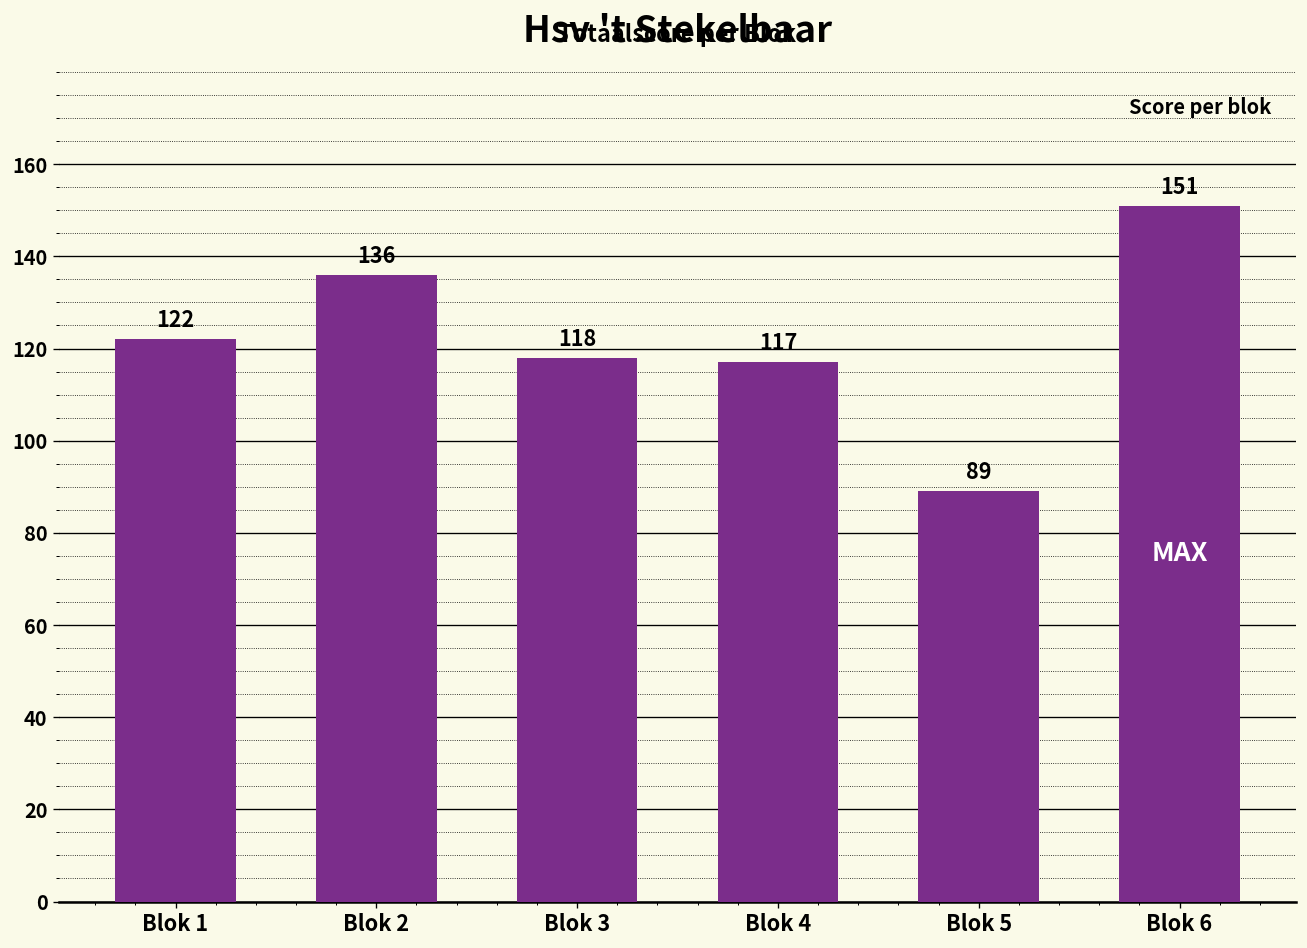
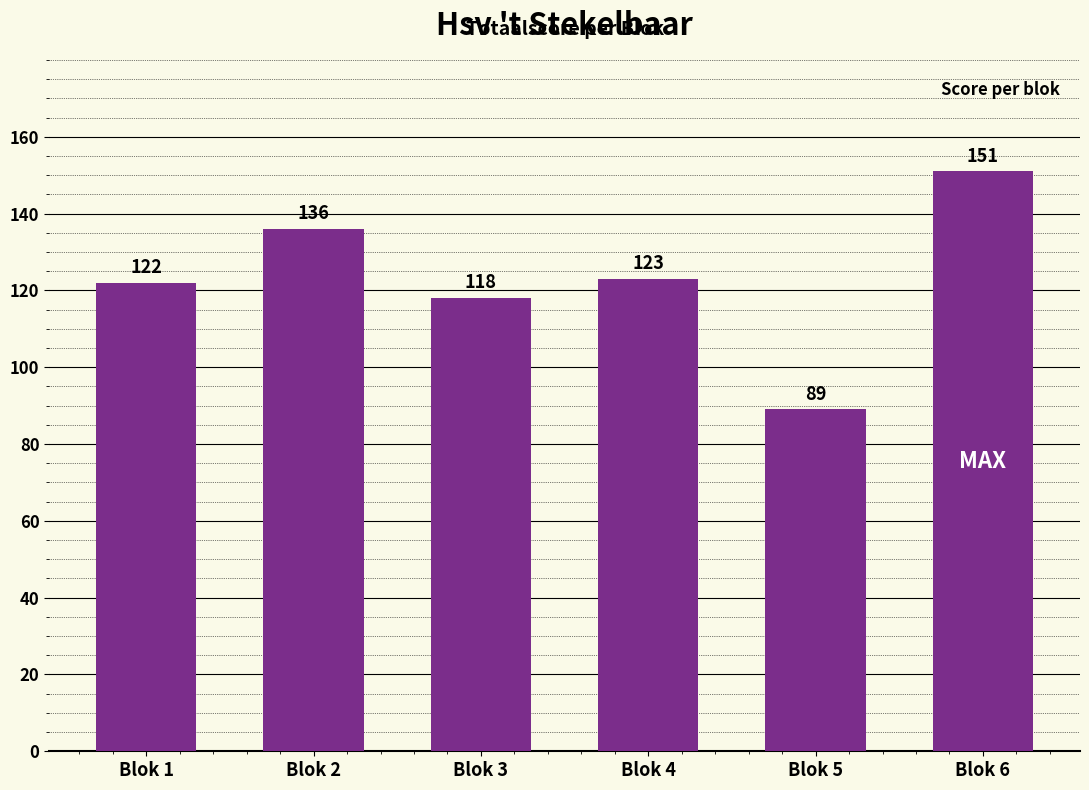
  {
    "Blok 1": 122,
    "Blok 2": 136,
    "Blok 3": 118,
-   "Blok 4": 117,
+   "Blok 4": 123,
    "Blok 5": 89,
    "Blok 6": 151
  }
